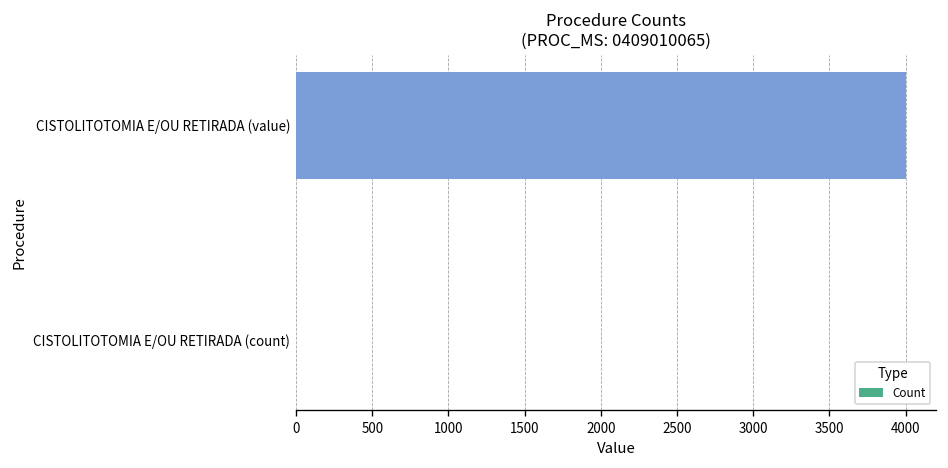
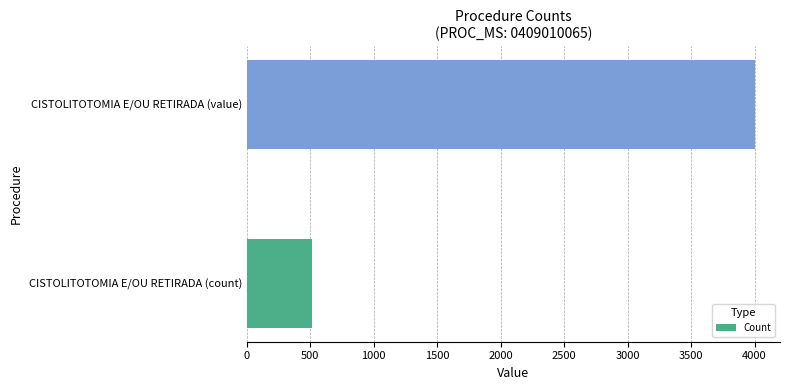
  {
    "CISTOLITOTOMIA E/OU RETIRADA (value)": 4000,
-   "CISTOLITOTOMIA E/OU RETIRADA (count)": 0
+   "CISTOLITOTOMIA E/OU RETIRADA (count)": 510
  }
